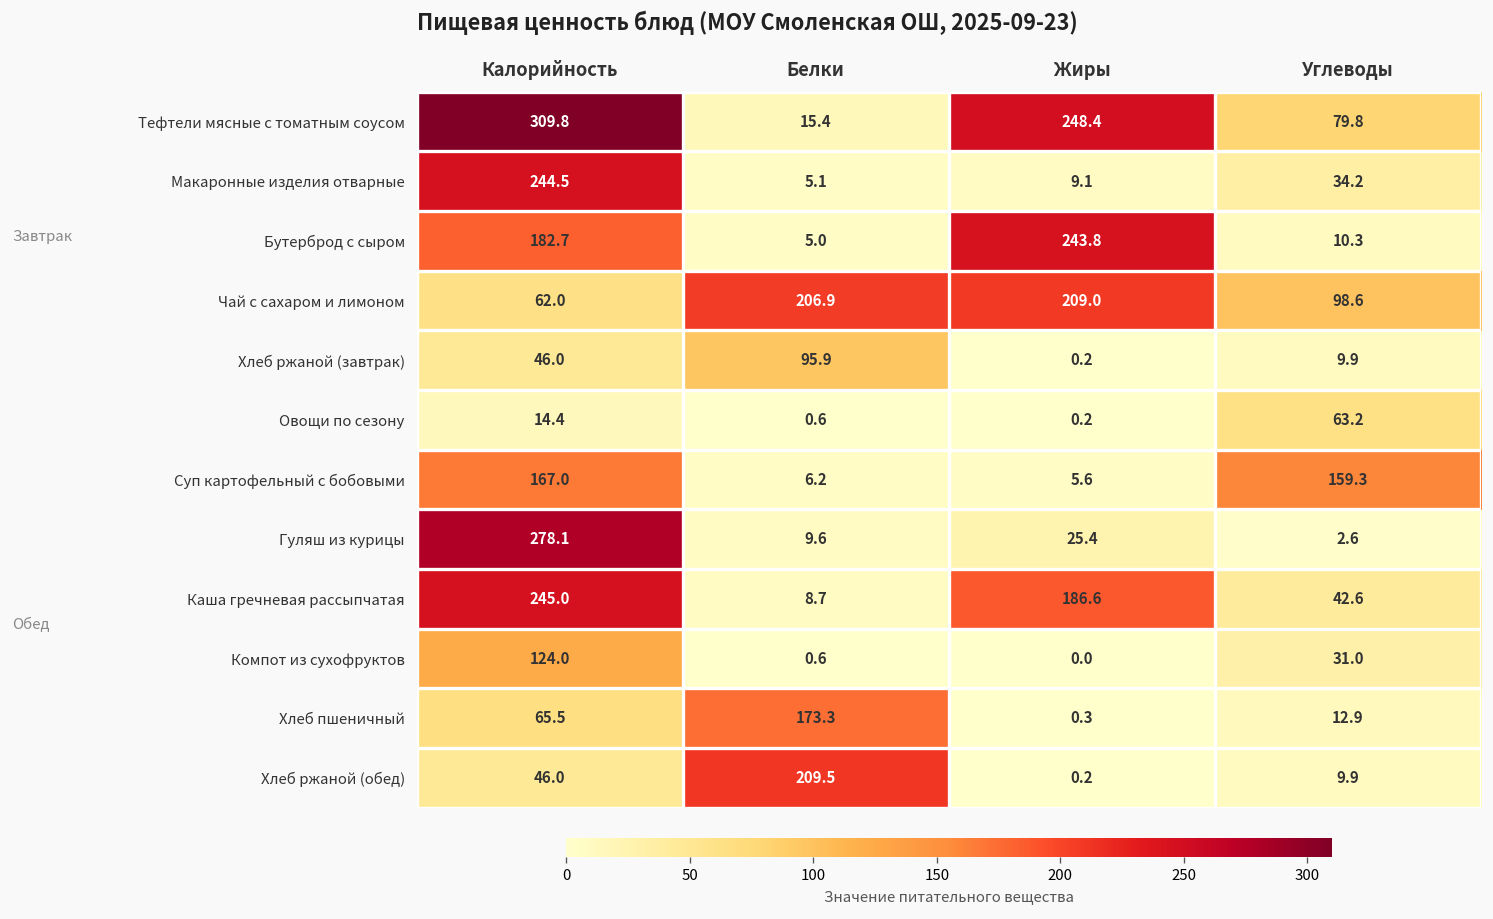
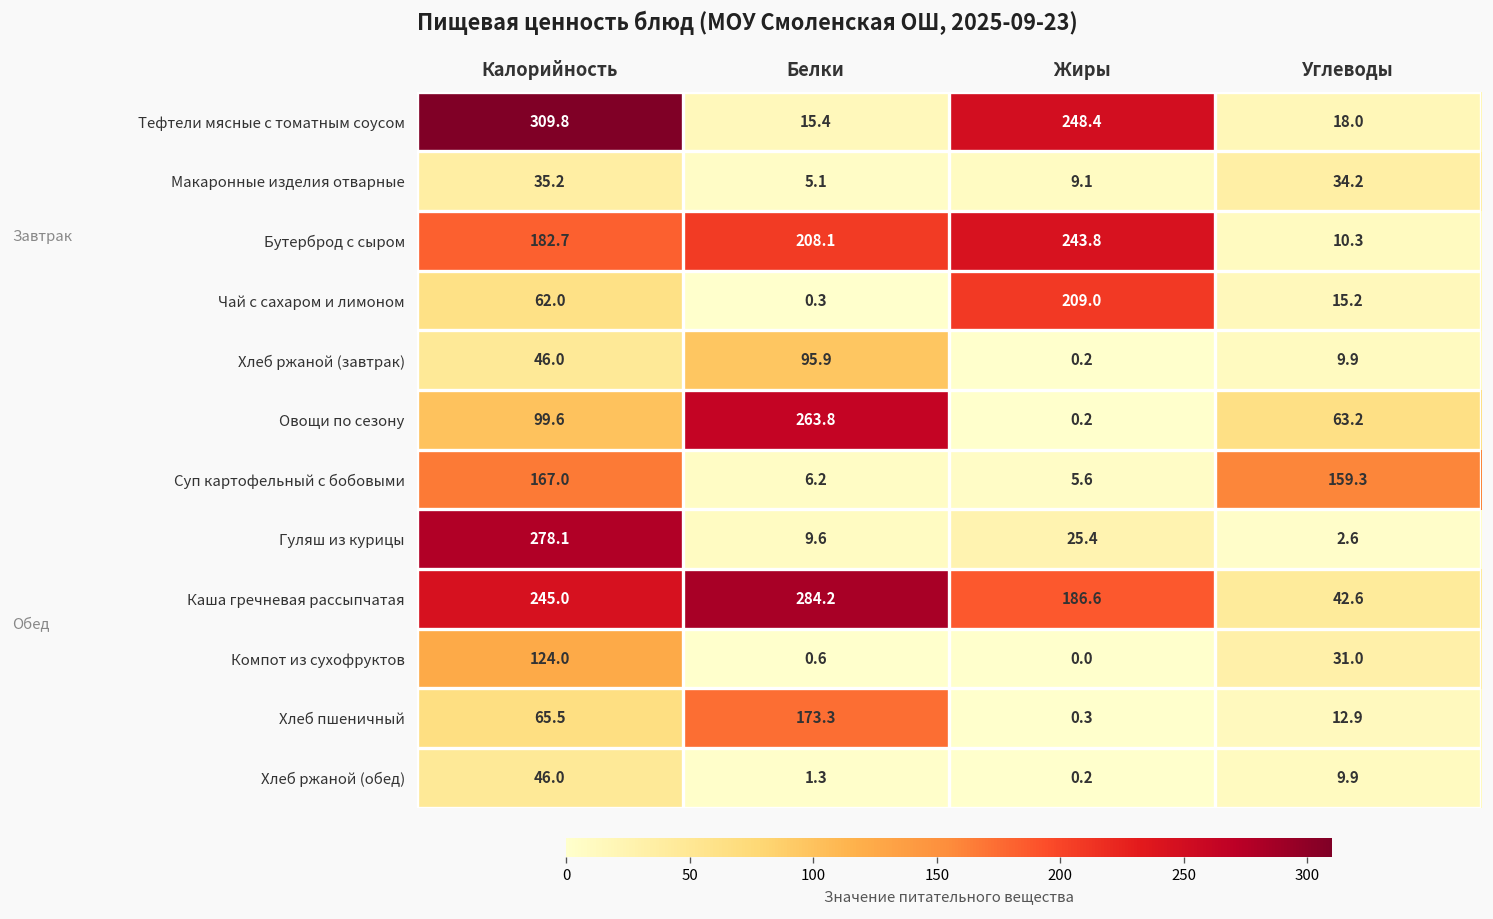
  {
    "Тефтели мясные с томатным соусом": {
      "Калорийность": 309.8,
      "Белки": 15.4,
      "Жиры": 248.4,
-     "Углеводы": 79.8
+     "Углеводы": 18.0
    },
    "Макаронные изделия отварные": {
-     "Калорийность": 244.5,
+     "Калорийность": 35.2,
      "Белки": 5.1,
      "Жиры": 9.1,
      "Углеводы": 34.2
    },
    "Бутерброд с сыром": {
      "Калорийность": 182.7,
-     "Белки": 5.0,
+     "Белки": 208.1,
      "Жиры": 243.8,
      "Углеводы": 10.3
    },
    "Чай с сахаром и лимоном": {
      "Калорийность": 62.0,
-     "Белки": 206.9,
+     "Белки": 0.3,
      "Жиры": 209.0,
-     "Углеводы": 98.6
+     "Углеводы": 15.2
    },
    "Хлеб ржаной (завтрак)": {
      "Калорийность": 46.0,
      "Белки": 95.9,
      "Жиры": 0.2,
      "Углеводы": 9.9
    },
    "Овощи по сезону": {
-     "Калорийность": 14.4,
-     "Белки": 0.6,
+     "Калорийность": 99.6,
+     "Белки": 263.8,
      "Жиры": 0.2,
      "Углеводы": 63.2
    },
    "Суп картофельный с бобовыми": {
      "Калорийность": 167.0,
      "Белки": 6.2,
      "Жиры": 5.6,
      "Углеводы": 159.3
    },
    "Гуляш из курицы": {
      "Калорийность": 278.1,
      "Белки": 9.6,
      "Жиры": 25.4,
      "Углеводы": 2.6
    },
    "Каша гречневая рассыпчатая": {
      "Калорийность": 245.0,
-     "Белки": 8.7,
+     "Белки": 284.2,
      "Жиры": 186.6,
      "Углеводы": 42.6
    },
    "Компот из сухофруктов": {
      "Калорийность": 124.0,
      "Белки": 0.6,
      "Жиры": 0.0,
      "Углеводы": 31.0
    },
    "Хлеб пшеничный": {
      "Калорийность": 65.5,
      "Белки": 173.3,
      "Жиры": 0.3,
      "Углеводы": 12.9
    },
    "Хлеб ржаной (обед)": {
      "Калорийность": 46.0,
-     "Белки": 209.5,
+     "Белки": 1.3,
      "Жиры": 0.2,
      "Углеводы": 9.9
    }
  }
